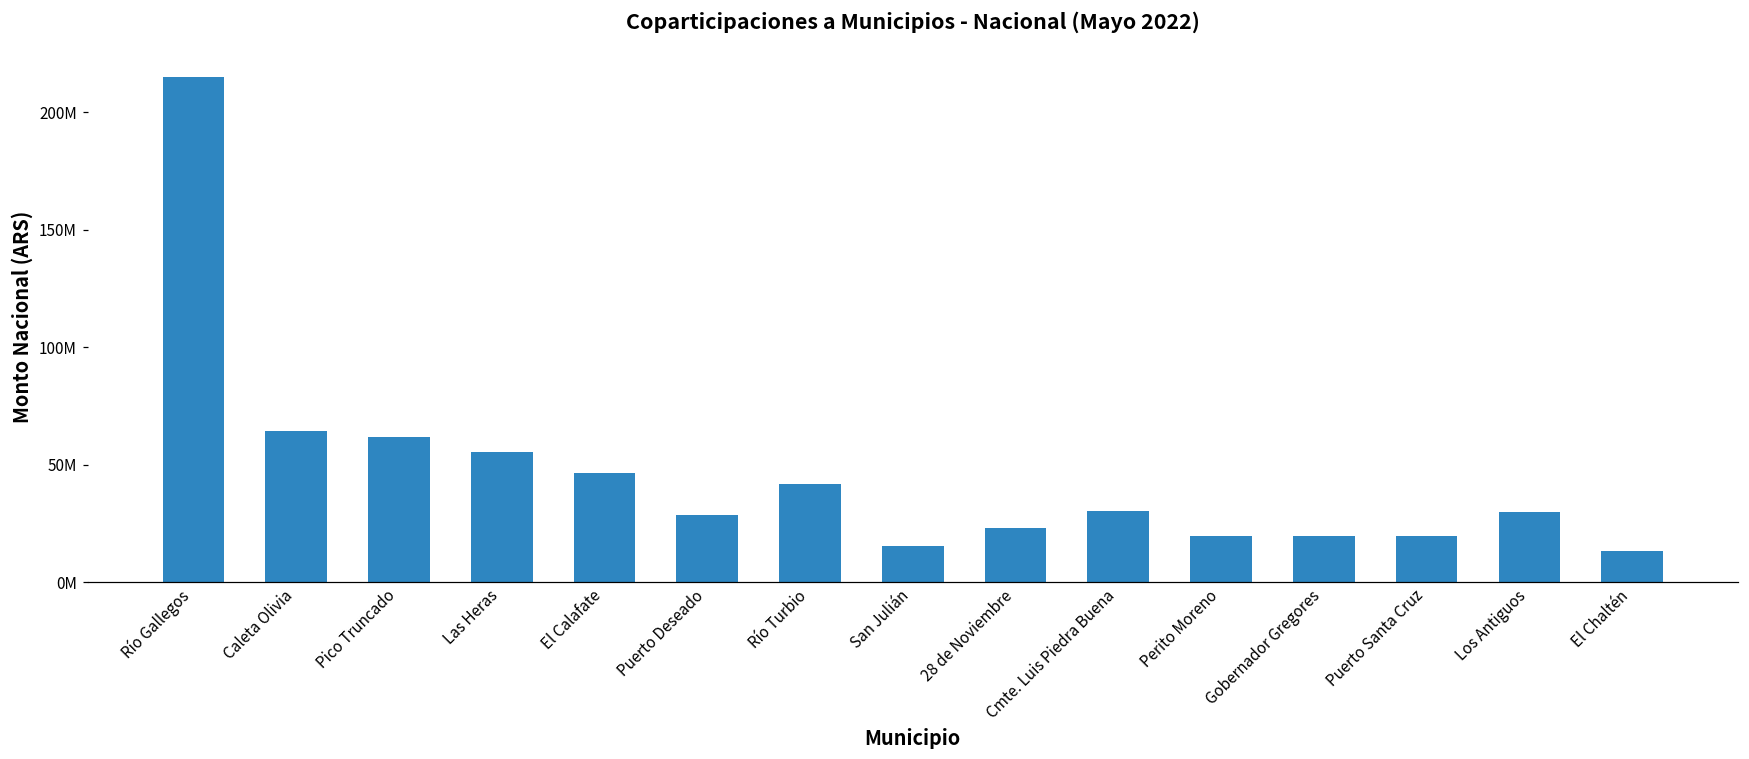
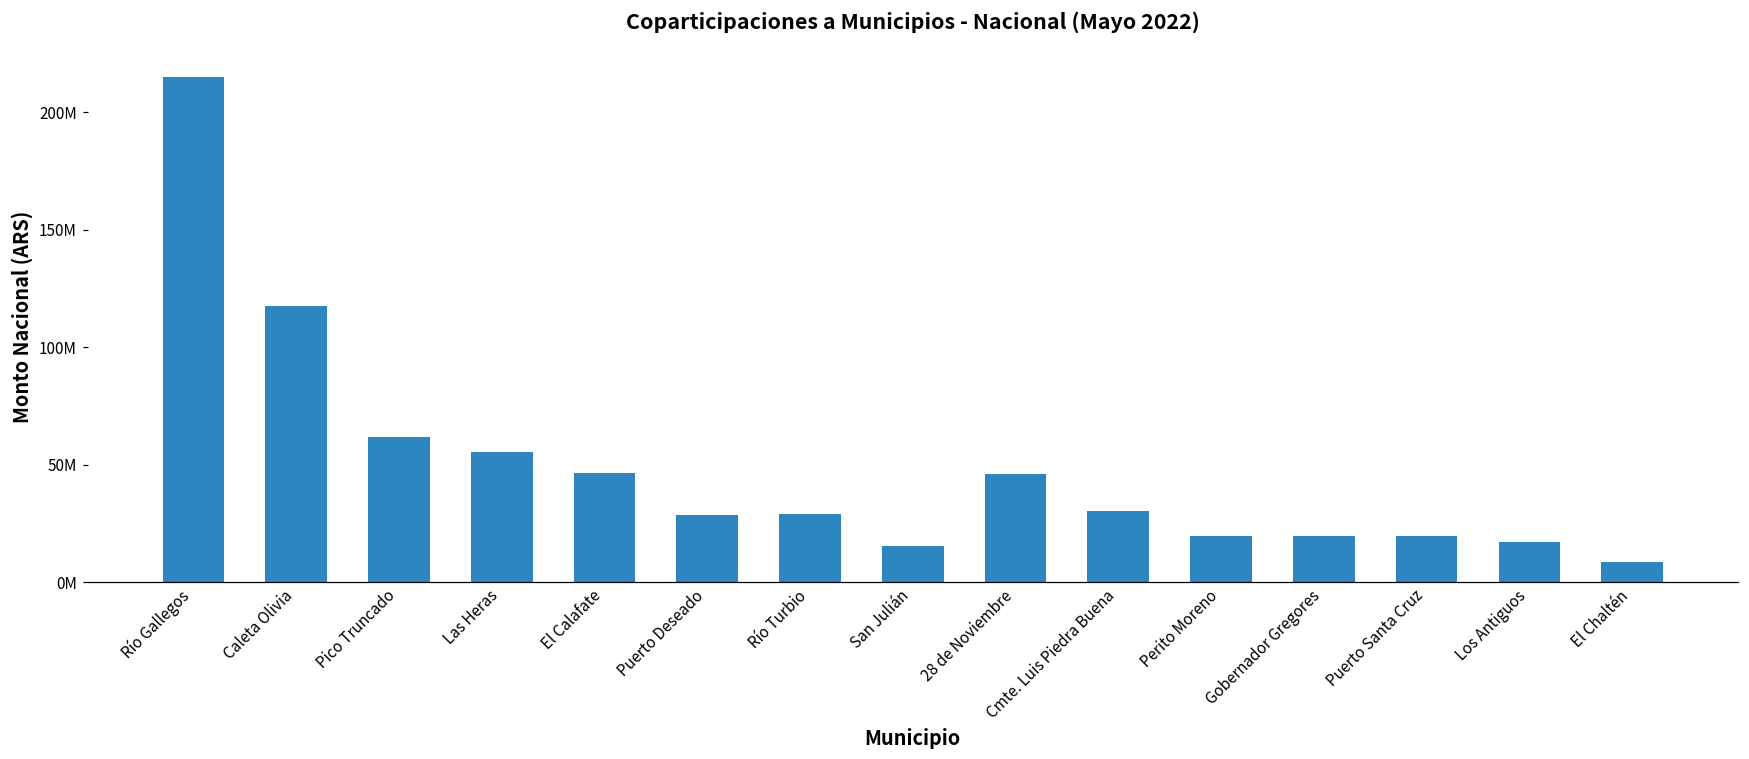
  {
    "Río Gallegos": 215000000,
-   "Caleta Olivia": 64000000,
+   "Caleta Olivia": 118000000,
    "Pico Truncado": 62000000,
    "Las Heras": 55000000,
    "El Calafate": 47000000,
    "Puerto Deseado": 28000000,
-   "Río Turbio": 42000000,
+   "Río Turbio": 29000000,
    "San Julián": 15000000,
-   "28 de Noviembre": 23000000,
+   "28 de Noviembre": 46000000,
    "Cmte. Luis Piedra Buena": 30000000,
    "Perito Moreno": 20000000,
    "Gobernador Gregores": 20000000,
    "Puerto Santa Cruz": 19000000,
-   "Los Antiguos": 30000000,
-   "El Chaltén": 13000000
+   "Los Antiguos": 17000000,
+   "El Chaltén": 9000000
  }
